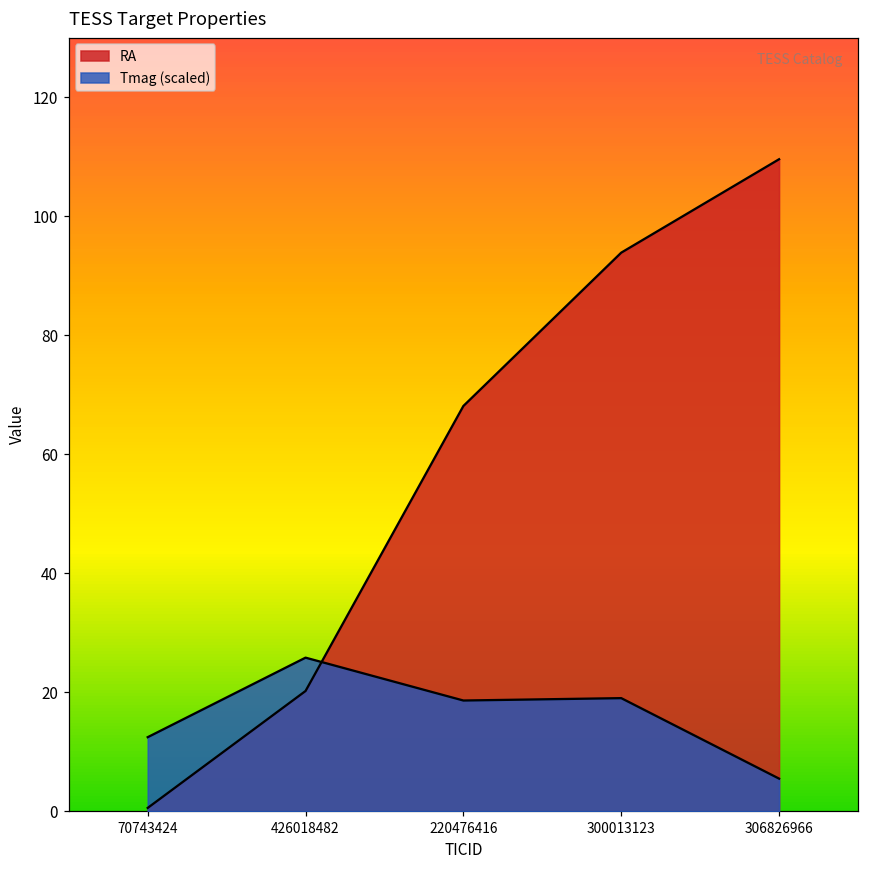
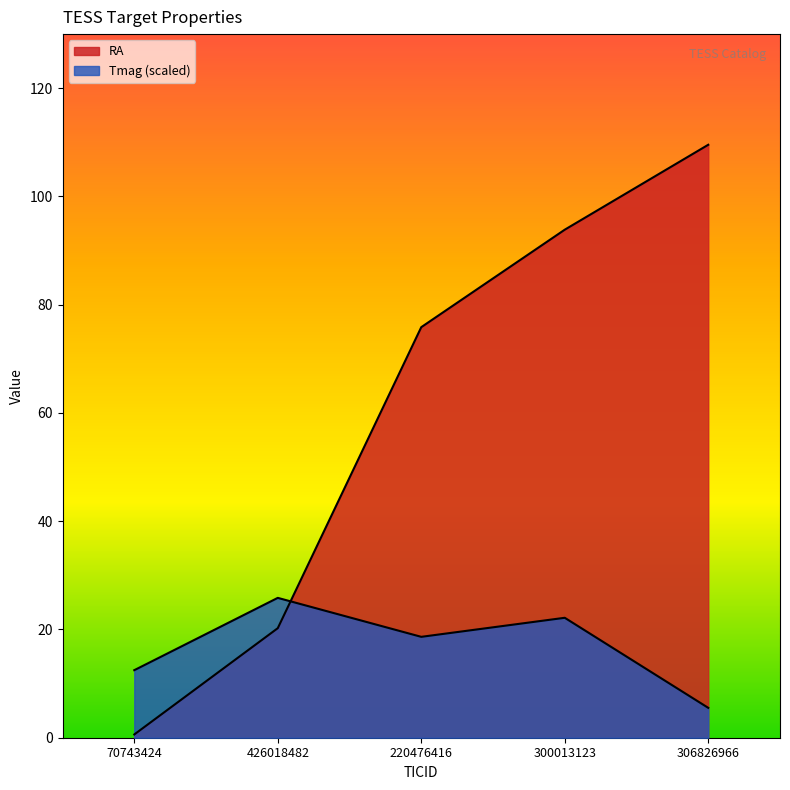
  {
    "RA": {
      "70743424": 1,
      "426018482": 20,
-     "220476416": 68,
+     "220476416": 76,
      "300013123": 94,
      "306826966": 110
    },
    "Tmag (scaled)": {
      "70743424": 12,
      "426018482": 26,
      "220476416": 19,
-     "300013123": 19,
+     "300013123": 22,
      "306826966": 6
    }
  }
